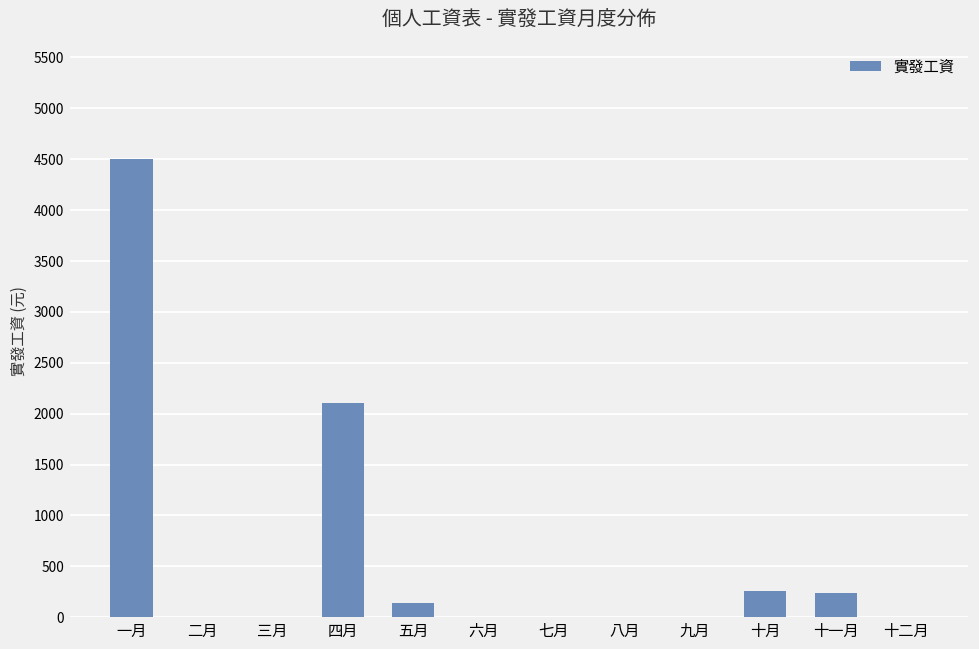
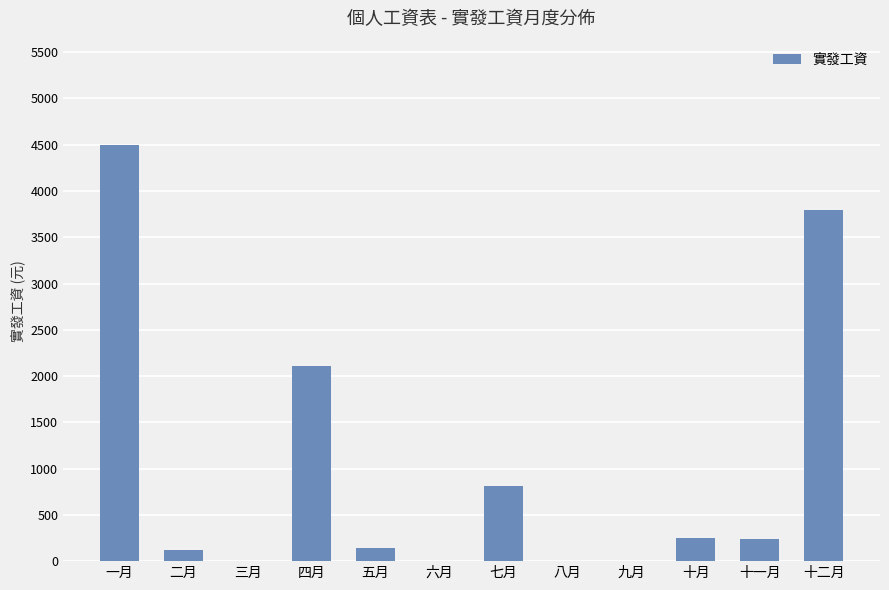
  {
    "一月": 4500,
-   "二月": 0,
+   "二月": 100,
    "三月": 0,
    "四月": 2100,
    "五月": 100,
    "六月": 0,
-   "七月": 0,
+   "七月": 800,
    "八月": 0,
    "九月": 0,
    "十月": 300,
    "十一月": 200,
-   "十二月": 0
+   "十二月": 3800
  }
